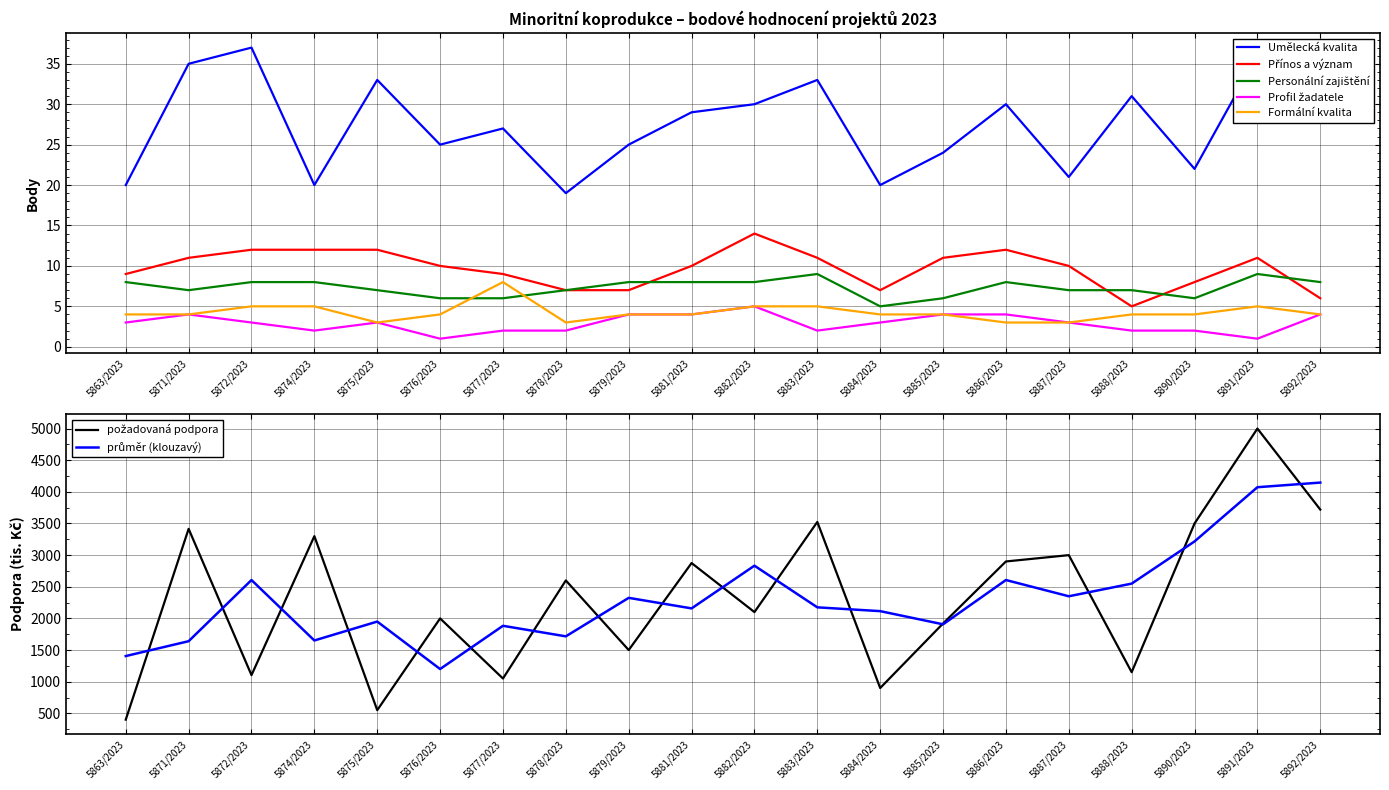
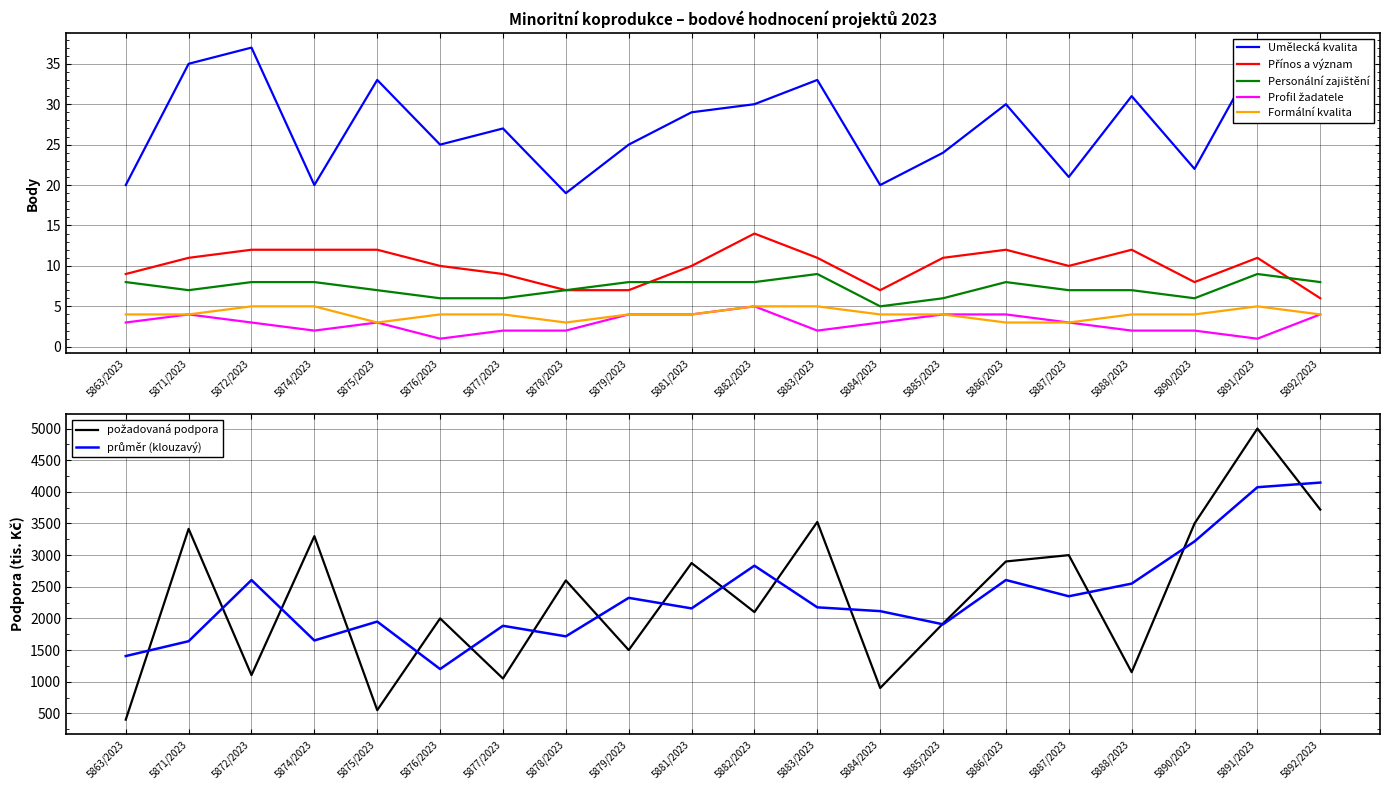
  {
    "Minoritní koprodukce – bodové hodnocení projektů 2023": {
      "Umělecká kvalita": {
        "5863/2023": 20,
        "5871/2023": 35,
        "5872/2023": 37,
        "5874/2023": 20,
        "5875/2023": 33,
        "5876/2023": 25,
        "5877/2023": 27,
        "5878/2023": 19,
        "5879/2023": 25,
        "5881/2023": 29,
        "5882/2023": 30,
        "5883/2023": 33,
        "5884/2023": 20,
        "5885/2023": 24,
        "5886/2023": 30,
        "5887/2023": 21,
        "5888/2023": 31,
        "5890/2023": 22
      },
      "Přínos a význam": {
        "5863/2023": 9,
        "5871/2023": 11,
        "5872/2023": 12,
        "5874/2023": 12,
        "5875/2023": 12,
        "5876/2023": 10,
        "5877/2023": 9,
        "5879/2023": 7,
        "5881/2023": 10,
        "5882/2023": 14,
        "5883/2023": 11,
        "5884/2023": 7,
        "5885/2023": 11,
        "5886/2023": 12,
        "5887/2023": 10,
-       "5888/2023": 5,
+       "5888/2023": 12,
        "5890/2023": 8,
        "5891/2023": 11,
        "5892/2023": 6
      },
      "Personální zajištění": {
        "5863/2023": 8,
        "5871/2023": 7,
        "5872/2023": 8,
        "5874/2023": 8,
        "5875/2023": 7,
        "5876/2023": 6,
        "5877/2023": 6,
        "5879/2023": 8,
        "5881/2023": 8,
        "5882/2023": 8,
        "5883/2023": 9,
        "5884/2023": 5,
        "5885/2023": 6,
        "5886/2023": 8,
        "5887/2023": 7,
        "5888/2023": 7,
        "5890/2023": 6,
        "5891/2023": 9,
        "5892/2023": 8
      },
      "Profil žadatele": {
        "5863/2023": 3,
        "5872/2023": 3,
        "5874/2023": 2,
        "5876/2023": 1,
        "5877/2023": 2,
        "5878/2023": 2,
        "5883/2023": 2,
        "5884/2023": 3,
        "5886/2023": 4,
        "5888/2023": 2,
        "5890/2023": 2,
        "5891/2023": 1
      },
      "Formální kvalita": {
        "5863/2023": 4,
        "5872/2023": 5,
        "5874/2023": 5,
        "5876/2023": 4,
-       "5877/2023": 8,
+       "5877/2023": 4,
        "5878/2023": 3,
        "5883/2023": 5,
        "5884/2023": 4,
        "5886/2023": 3,
        "5888/2023": 4,
        "5890/2023": 4,
        "5891/2023": 5
      }
    }
  }
